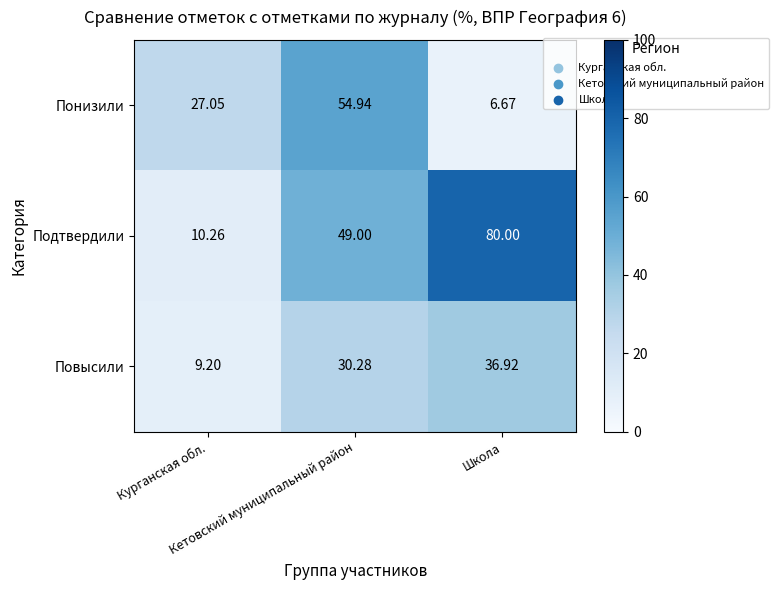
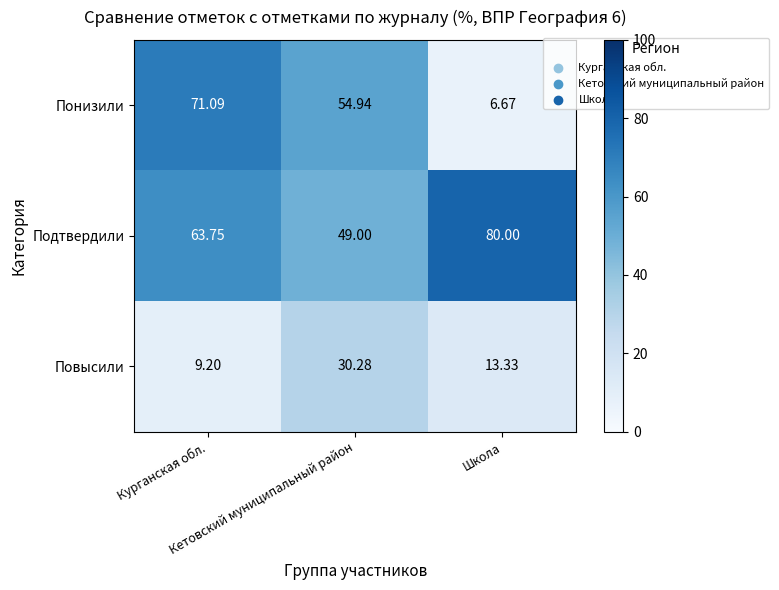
  {
    "Понизили": {
-     "Курганская обл.": 27.05,
+     "Курганская обл.": 71.09,
      "Кетовский муниципальный район": 54.94,
      "Школа": 6.67
    },
    "Подтвердили": {
-     "Курганская обл.": 10.26,
+     "Курганская обл.": 63.75,
      "Кетовский муниципальный район": 49.00,
      "Школа": 80.00
    },
    "Повысили": {
      "Курганская обл.": 9.20,
      "Кетовский муниципальный район": 30.28,
-     "Школа": 36.92
+     "Школа": 13.33
    }
  }
